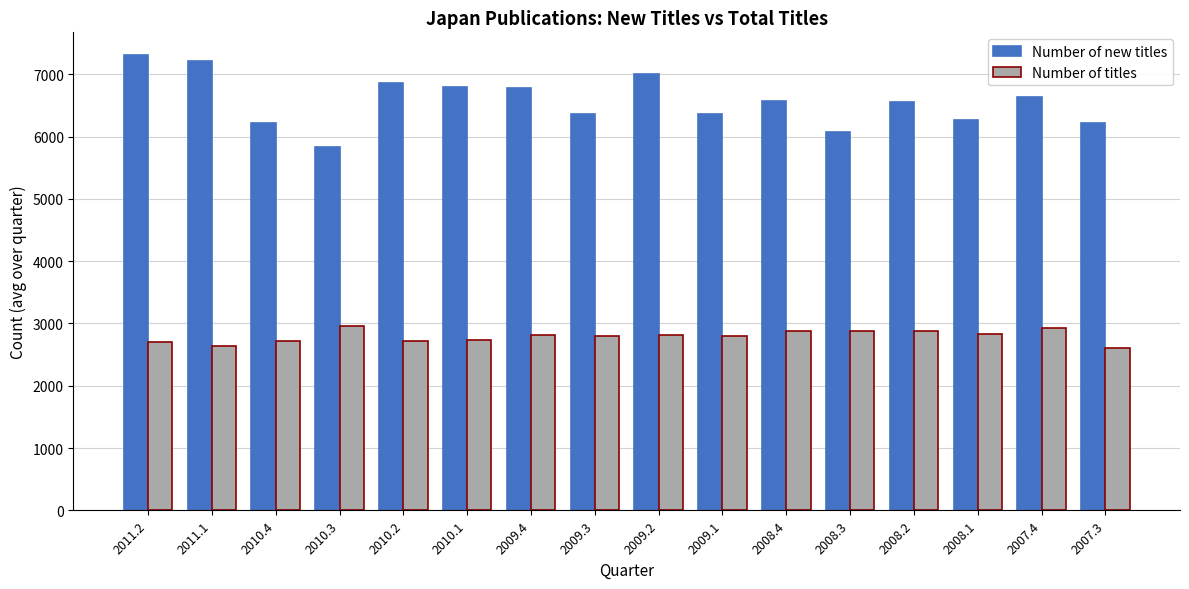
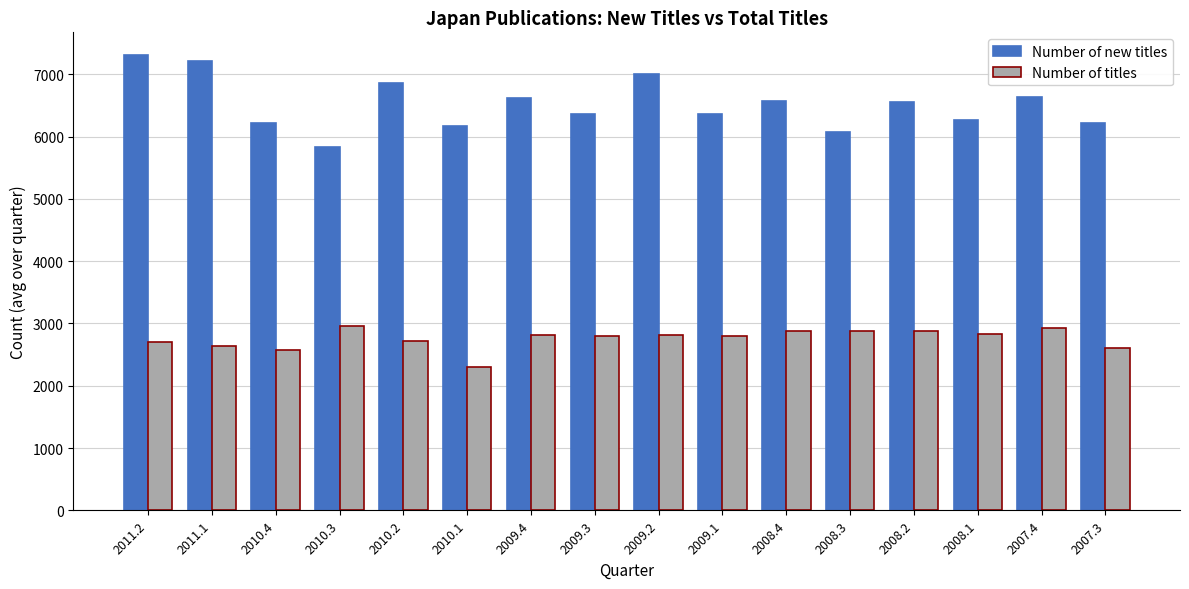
  {
    "Number of new titles": {
      "2011.2": 7300,
      "2011.1": 7200,
      "2010.4": 6200,
      "2010.3": 5800,
      "2010.2": 6900,
-     "2010.1": 6800,
-     "2009.4": 6800,
+     "2010.1": 6200,
+     "2009.4": 6600,
      "2009.3": 6400,
      "2009.2": 7000,
      "2009.1": 6400,
      "2008.4": 6600,
      "2008.3": 6100,
      "2008.2": 6500,
      "2008.1": 6300,
      "2007.4": 6600,
      "2007.3": 6200
    },
    "Number of titles": {
      "2011.2": 2700,
      "2011.1": 2600,
-     "2010.4": 2700,
+     "2010.4": 2600,
      "2010.3": 3000,
      "2010.2": 2700,
-     "2010.1": 2700,
+     "2010.1": 2300,
      "2009.4": 2800,
      "2009.3": 2800,
      "2009.2": 2800,
      "2009.1": 2800,
      "2008.4": 2900,
      "2008.3": 2900,
      "2008.2": 2900,
      "2008.1": 2800,
      "2007.4": 2900,
      "2007.3": 2600
    }
  }
